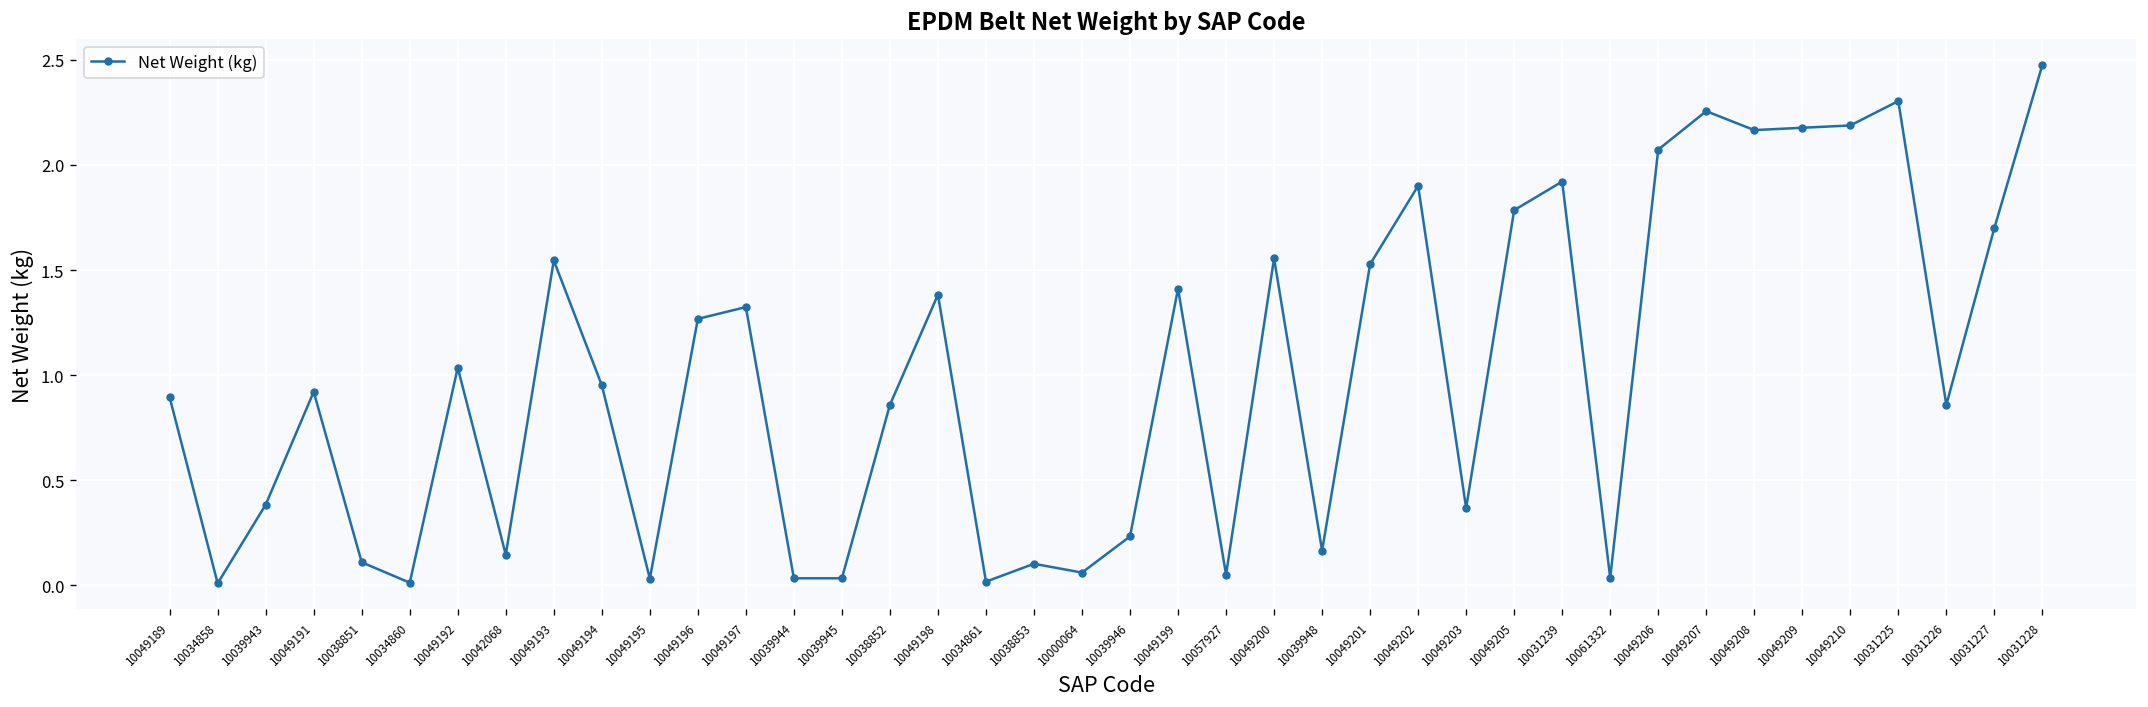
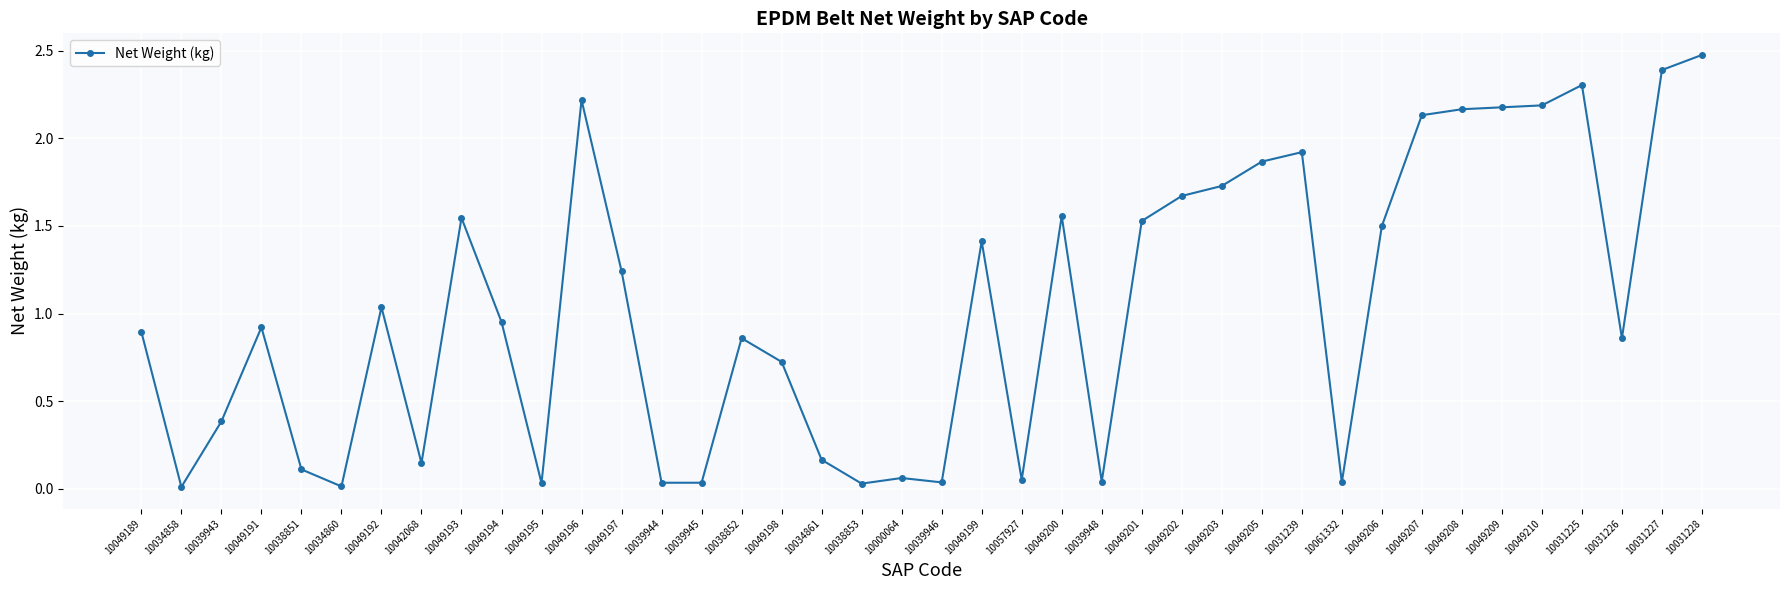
  {
    "10049189": 0.90,
    "10034858": 0.01,
    "10039943": 0.38,
    "10049191": 0.92,
    "10038851": 0.11,
    "10034860": 0.01,
    "10049192": 1.04,
    "10042068": 0.15,
    "10049193": 1.55,
    "10049194": 0.95,
    "10049195": 0.03,
-   "10049196": 1.27,
-   "10049197": 1.32,
+   "10049196": 2.22,
+   "10049197": 1.24,
    "10039944": 0.03,
    "10039945": 0.03,
    "10038852": 0.86,
-   "10049198": 1.38,
-   "10034861": 0.02,
-   "10038853": 0.10,
+   "10049198": 0.72,
+   "10034861": 0.17,
+   "10038853": 0.03,
    "10000064": 0.06,
-   "10039946": 0.23,
+   "10039946": 0.04,
    "10049199": 1.41,
    "10057927": 0.05,
    "10049200": 1.56,
-   "10039948": 0.17,
+   "10039948": 0.04,
    "10049201": 1.53,
-   "10049202": 1.90,
-   "10049203": 0.37,
-   "10049205": 1.79,
+   "10049202": 1.67,
+   "10049203": 1.73,
+   "10049205": 1.87,
    "10031239": 1.92,
    "10061332": 0.04,
-   "10049206": 2.07,
-   "10049207": 2.26,
+   "10049206": 1.50,
+   "10049207": 2.13,
    "10049208": 2.17,
    "10049209": 2.18,
    "10049210": 2.19,
    "10031225": 2.30,
    "10031226": 0.86,
-   "10031227": 1.70,
+   "10031227": 2.39,
    "10031228": 2.48
  }
